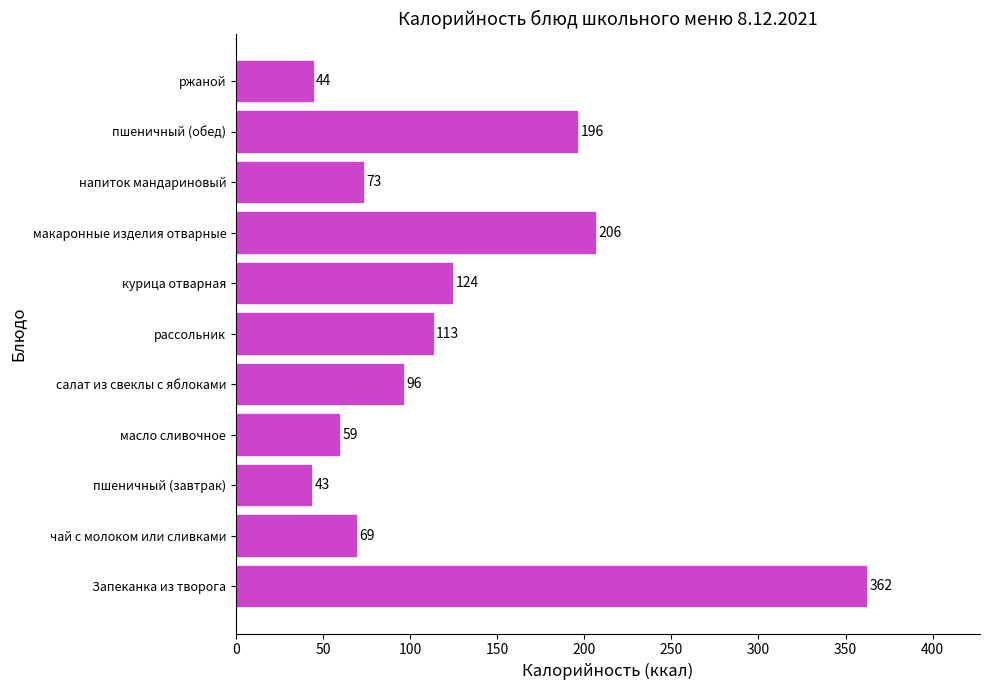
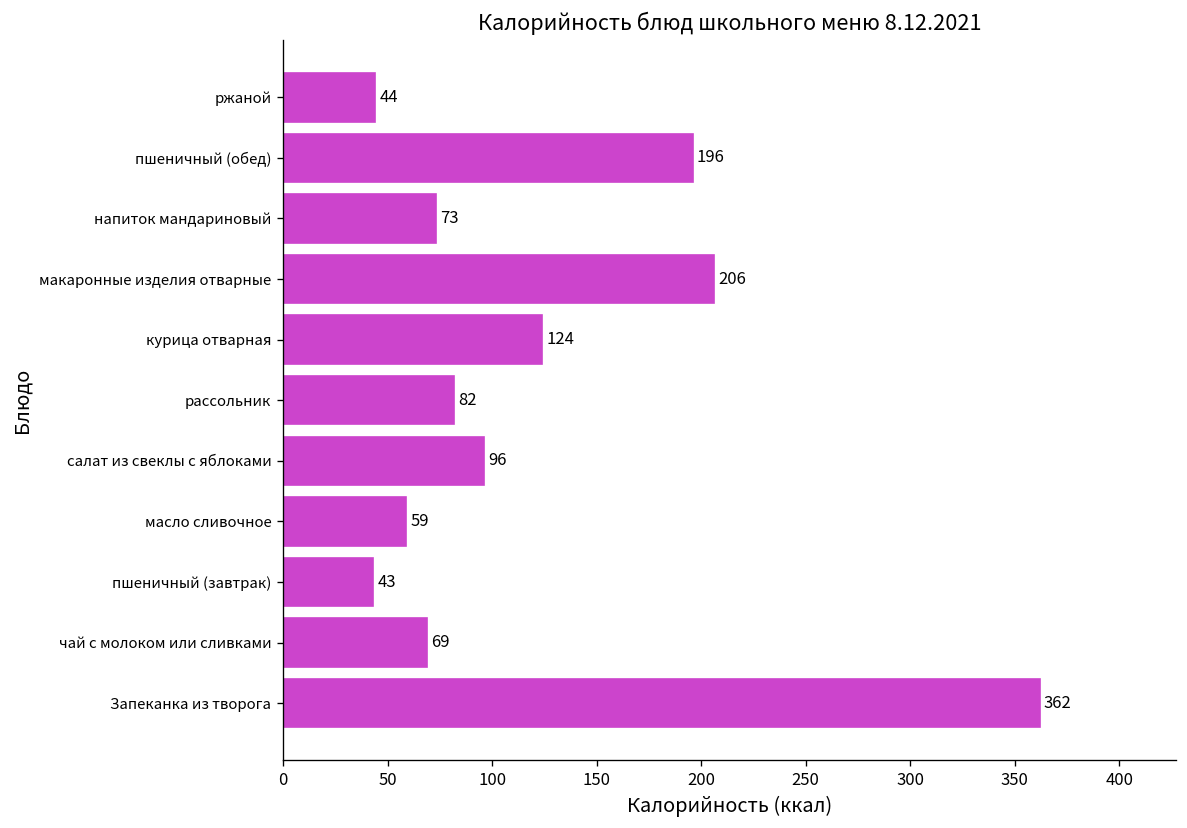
  {
    "ржаной": 44,
    "пшеничный (обед)": 196,
    "напиток мандариновый": 73,
    "макаронные изделия отварные": 206,
    "курица отварная": 124,
-   "рассольник": 113,
+   "рассольник": 82,
    "салат из свеклы с яблоками": 96,
    "масло сливочное": 59,
    "пшеничный (завтрак)": 43,
    "чай с молоком или сливками": 69,
    "Запеканка из творога": 362
  }
